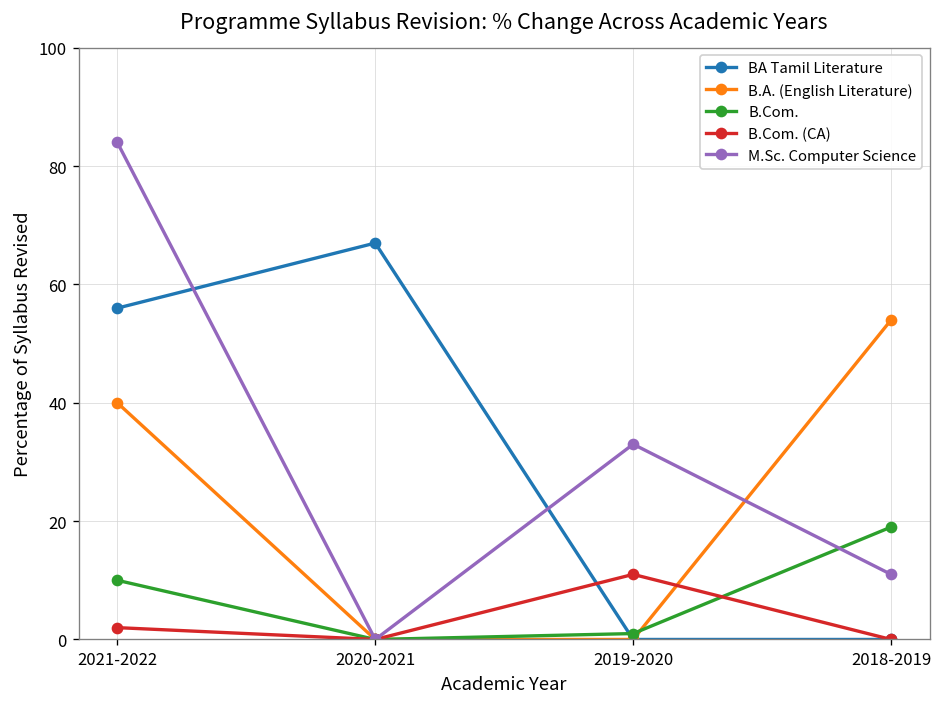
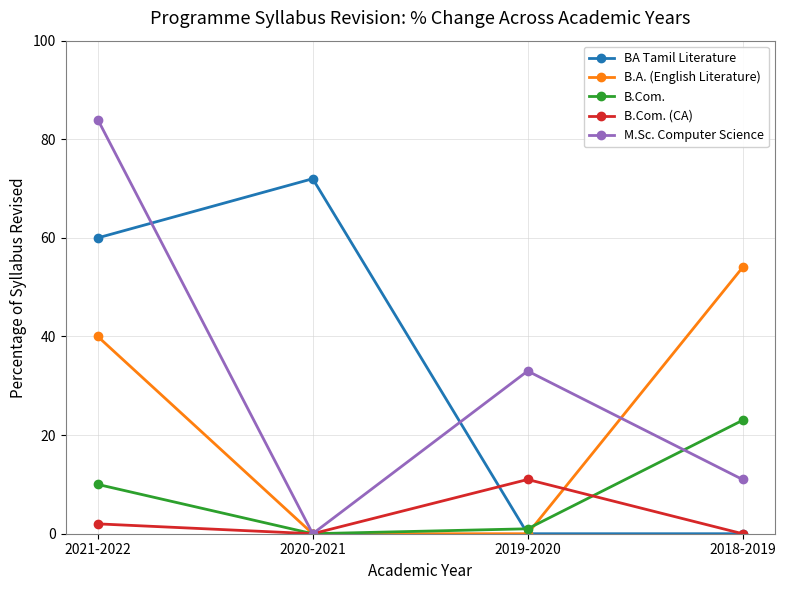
  {
    "BA Tamil Literature": {
-     "2021-2022": 56,
-     "2020-2021": 67
+     "2021-2022": 60,
+     "2020-2021": 72
    },
    "B.A. (English Literature)": {
      "2021-2022": 40,
      "2018-2019": 54
    },
    "B.Com.": {
      "2021-2022": 10,
      "2019-2020": 1,
-     "2018-2019": 19
+     "2018-2019": 23
    },
    "B.Com. (CA)": {
      "2021-2022": 2,
      "2019-2020": 11
    },
    "M.Sc. Computer Science": {
      "2021-2022": 84,
      "2019-2020": 33,
      "2018-2019": 11
    }
  }
